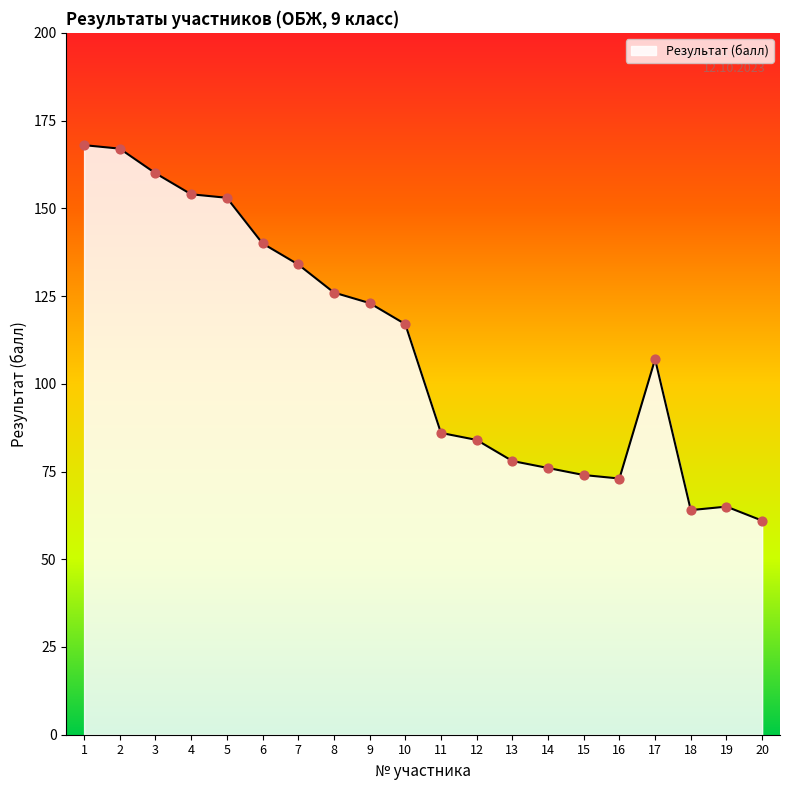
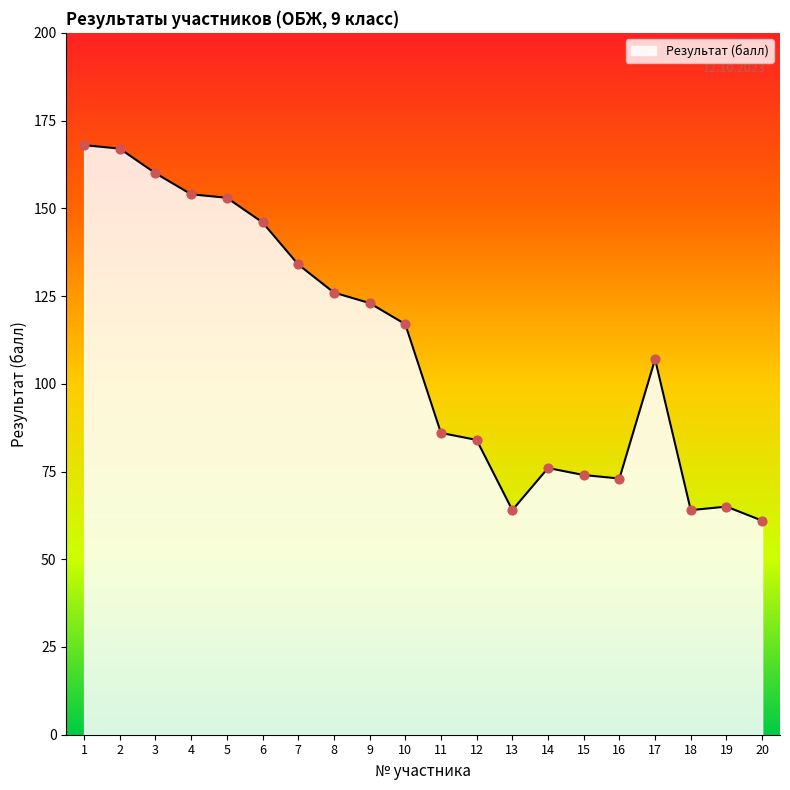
  {
    "1": 168,
    "2": 167,
    "3": 160,
    "4": 154,
    "5": 153,
-   "6": 140,
+   "6": 146,
    "7": 134,
    "8": 126,
    "9": 123,
    "10": 117,
    "11": 86,
    "12": 84,
-   "13": 78,
+   "13": 64,
    "14": 76,
    "15": 74,
    "16": 73,
    "17": 107,
    "18": 64,
    "19": 65,
    "20": 61
  }
